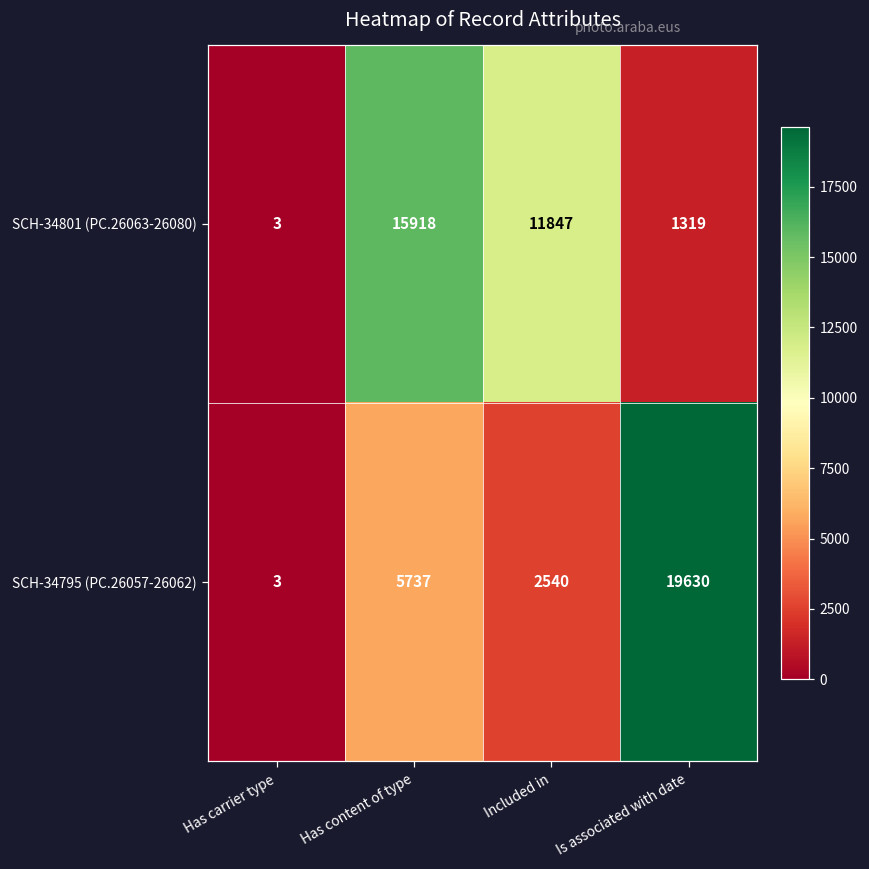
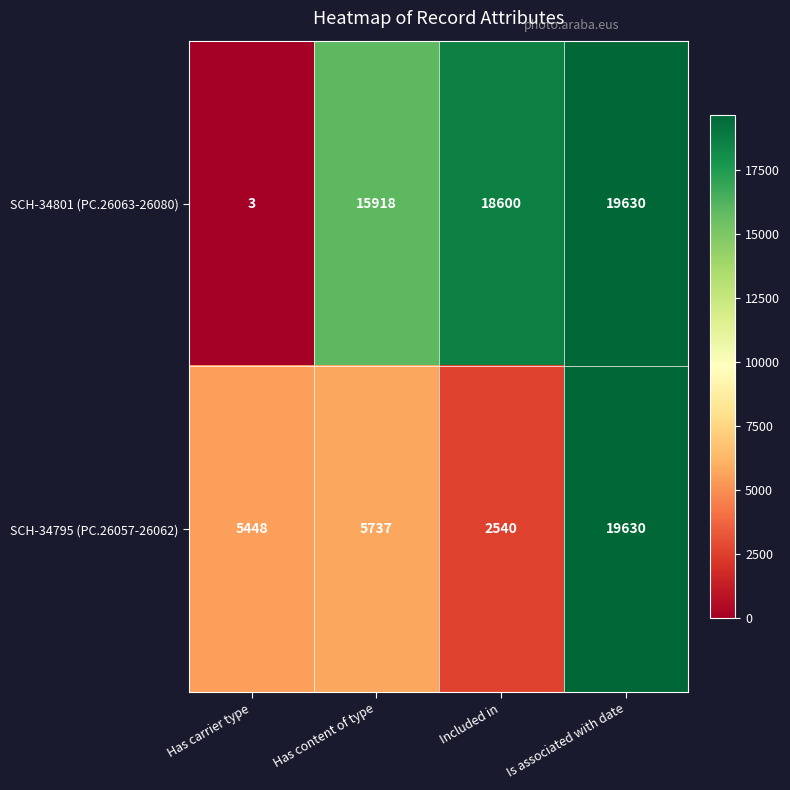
  {
    "SCH-34801 (PC.26063-26080)": {
      "Has carrier type": 3,
      "Has content of type": 15918,
-     "Included in": 11847,
-     "Is associated with date": 1319
+     "Included in": 18600,
+     "Is associated with date": 19630
    },
    "SCH-34795 (PC.26057-26062)": {
-     "Has carrier type": 3,
+     "Has carrier type": 5448,
      "Has content of type": 5737,
      "Included in": 2540,
      "Is associated with date": 19630
    }
  }
